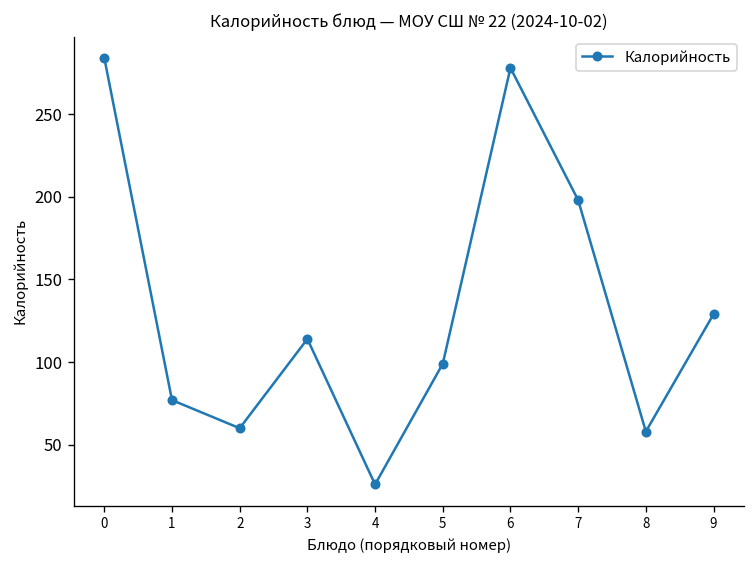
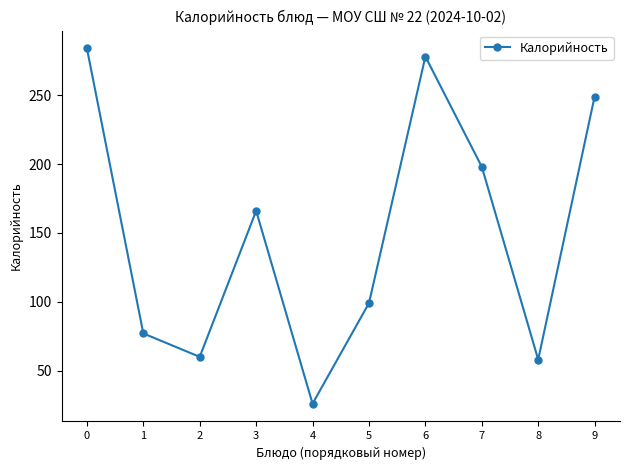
  {
    "0": 284,
    "1": 77,
    "2": 60,
-   "3": 114,
+   "3": 166,
    "4": 26,
    "5": 99,
    "6": 278,
    "7": 198,
    "8": 58,
-   "9": 129
+   "9": 249
  }
